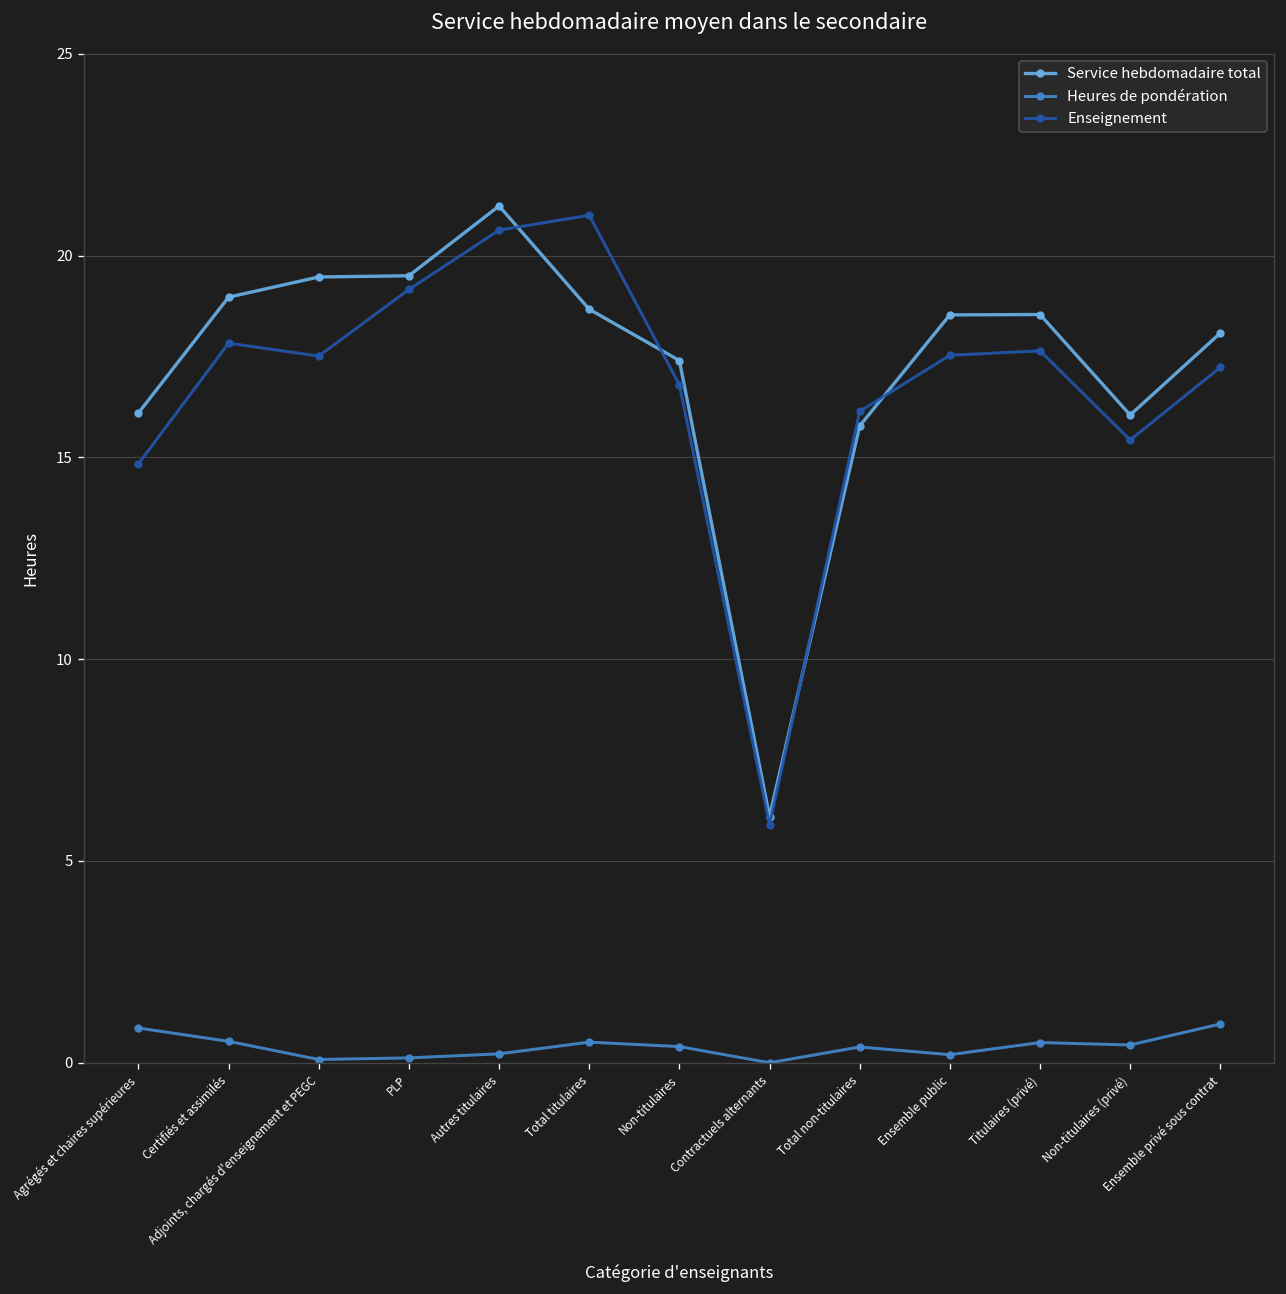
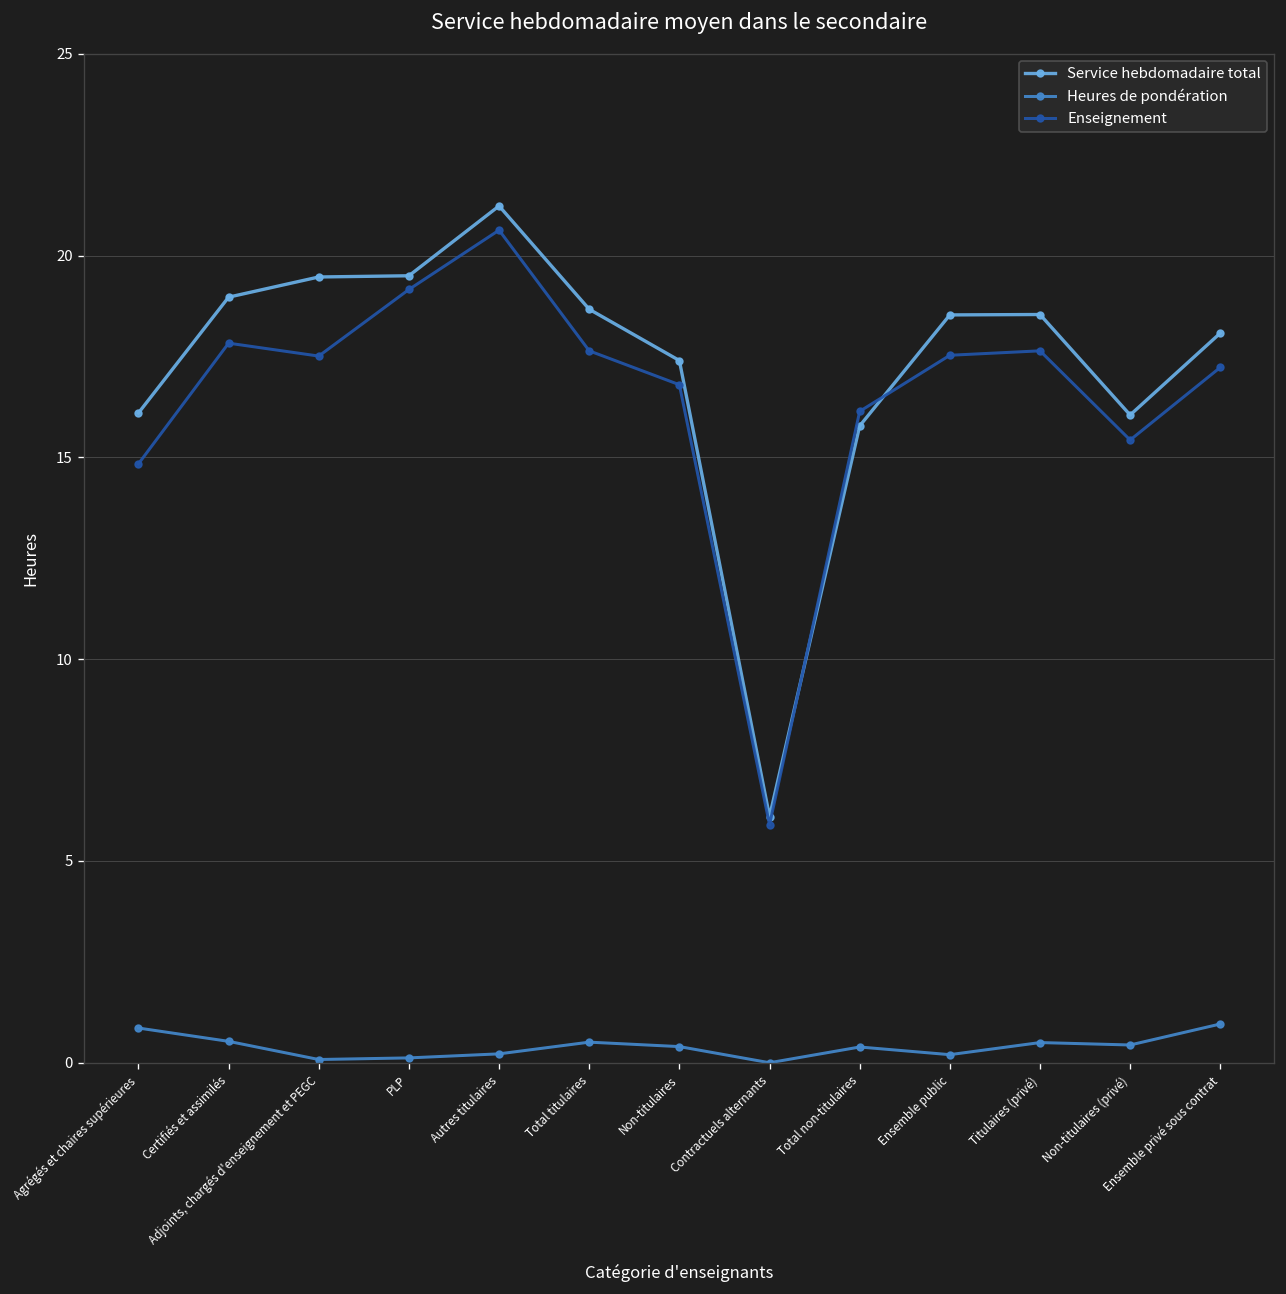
  {
    "Service hebdomadaire total": {
      "Agrégés et chaires supérieures": 16.1,
      "Certifiés et assimilés": 19.0,
      "Adjoints, chargés d'enseignement et PEGC": 19.5,
      "PLP": 19.5,
      "Autres titulaires": 21.2,
      "Total titulaires": 18.7,
      "Non-titulaires": 17.4,
      "Contractuels alternants": 6.1,
      "Total non-titulaires": 15.8,
      "Ensemble public": 18.5,
      "Titulaires (privé)": 18.5,
      "Non-titulaires (privé)": 16.1,
      "Ensemble privé sous contrat": 18.1
    },
    "Heures de pondération": {
      "Agrégés et chaires supérieures": 0.9,
      "Certifiés et assimilés": 0.5,
      "Adjoints, chargés d'enseignement et PEGC": 0.1,
      "PLP": 0.1,
      "Autres titulaires": 0.2,
      "Total titulaires": 0.5,
      "Non-titulaires": 0.4,
      "Contractuels alternants": 0.0,
      "Total non-titulaires": 0.4,
      "Ensemble public": 0.2,
      "Titulaires (privé)": 0.5,
      "Non-titulaires (privé)": 0.4,
      "Ensemble privé sous contrat": 1.0
    },
    "Enseignement": {
      "Agrégés et chaires supérieures": 14.8,
      "Certifiés et assimilés": 17.8,
      "Adjoints, chargés d'enseignement et PEGC": 17.5,
      "PLP": 19.2,
      "Autres titulaires": 20.6,
-     "Total titulaires": 21.0,
+     "Total titulaires": 17.6,
      "Non-titulaires": 16.8,
      "Contractuels alternants": 5.9,
      "Total non-titulaires": 16.1,
      "Ensemble public": 17.5,
      "Titulaires (privé)": 17.6,
      "Non-titulaires (privé)": 15.4,
      "Ensemble privé sous contrat": 17.2
    }
  }
